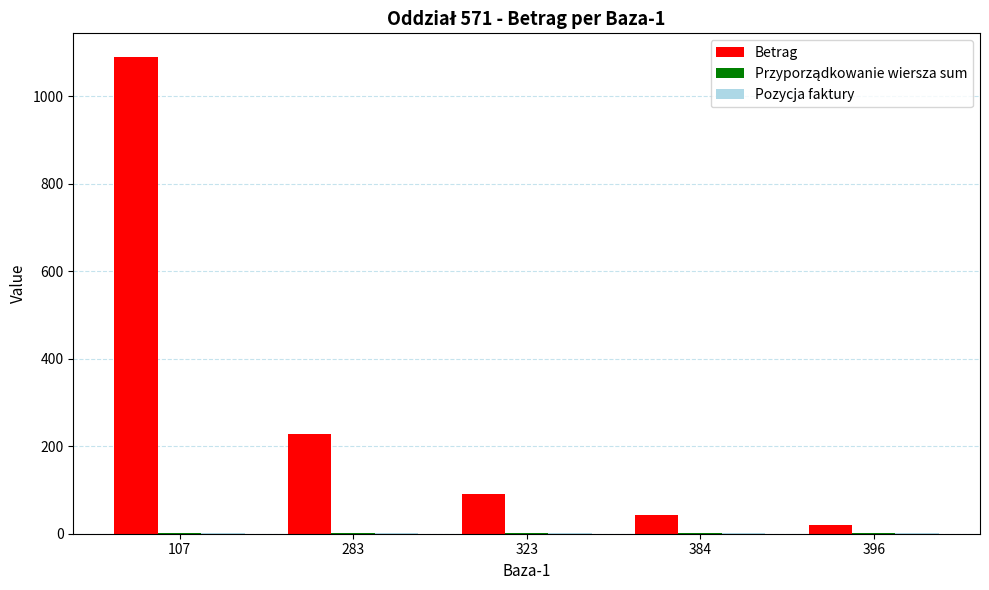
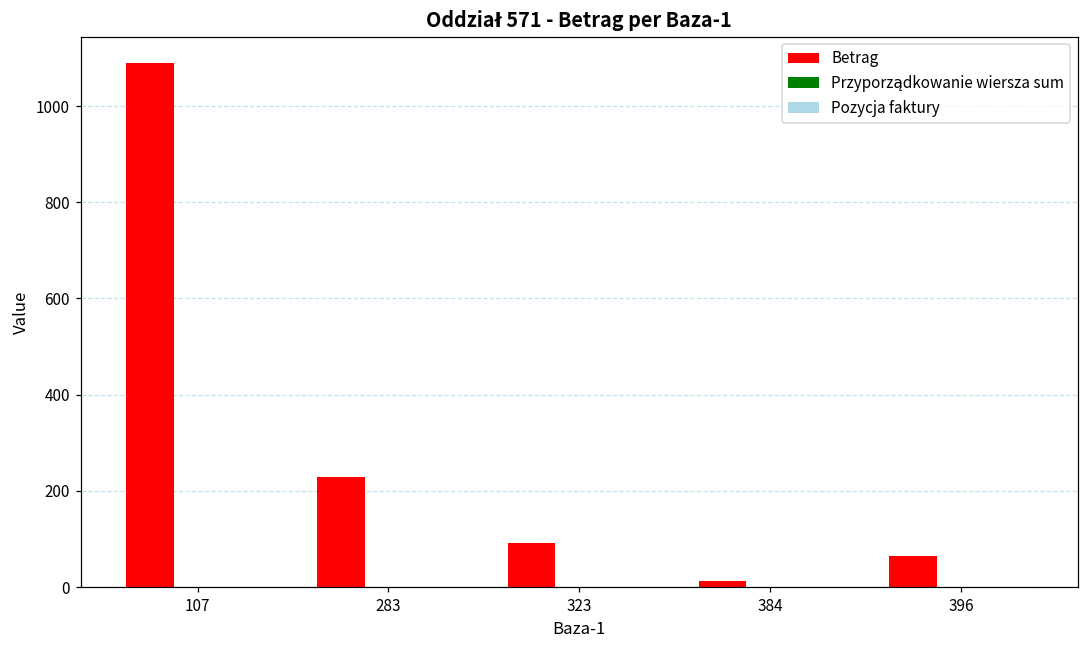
  {
    "Betrag": {
      "107": 1090,
      "283": 230,
      "323": 90,
-     "384": 40,
-     "396": 20
+     "384": 10,
+     "396": 60
    }
  }
